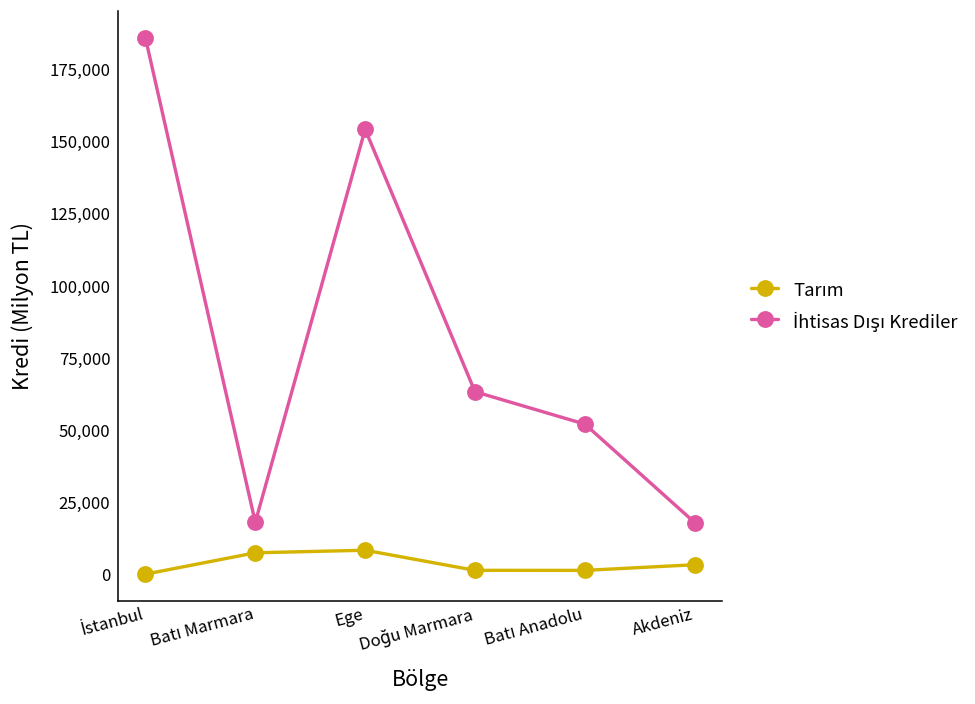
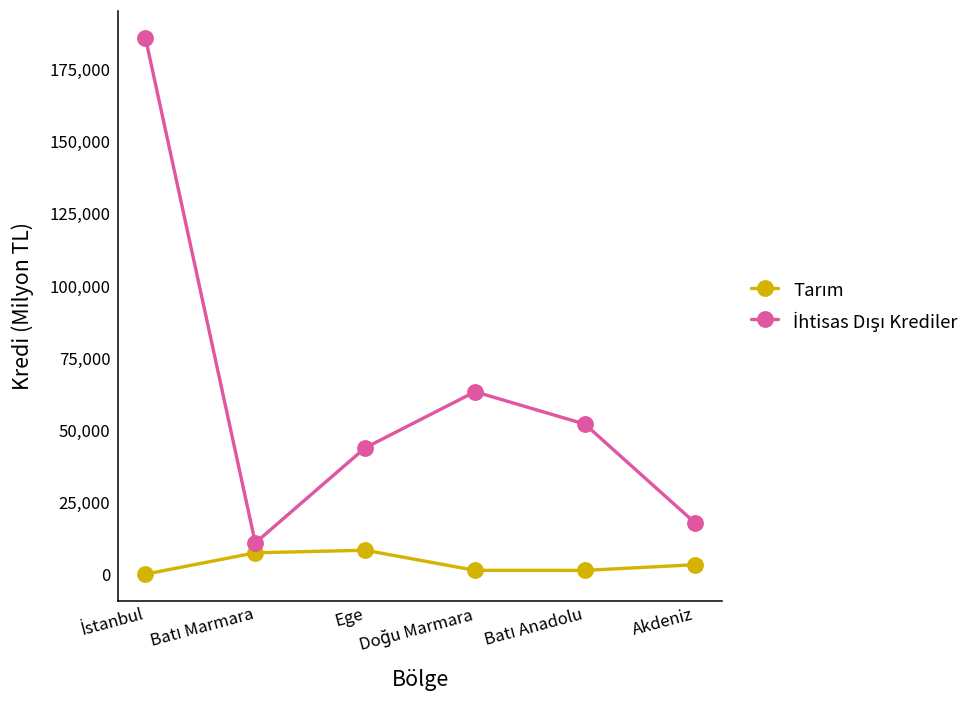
  {
    "Tarım": {
      "İstanbul": "0",
      "Batı Marmara": "8,000",
      "Ege": "9,000",
      "Doğu Marmara": "2,000",
      "Batı Anadolu": "2,000",
      "Akdeniz": "4,000"
    },
    "İhtisas Dışı Krediler": {
      "İstanbul": "186,000",
-     "Batı Marmara": "18,000",
-     "Ege": "154,000",
+     "Batı Marmara": "11,000",
+     "Ege": "44,000",
      "Doğu Marmara": "63,000",
      "Batı Anadolu": "52,000",
      "Akdeniz": "18,000"
    }
  }
